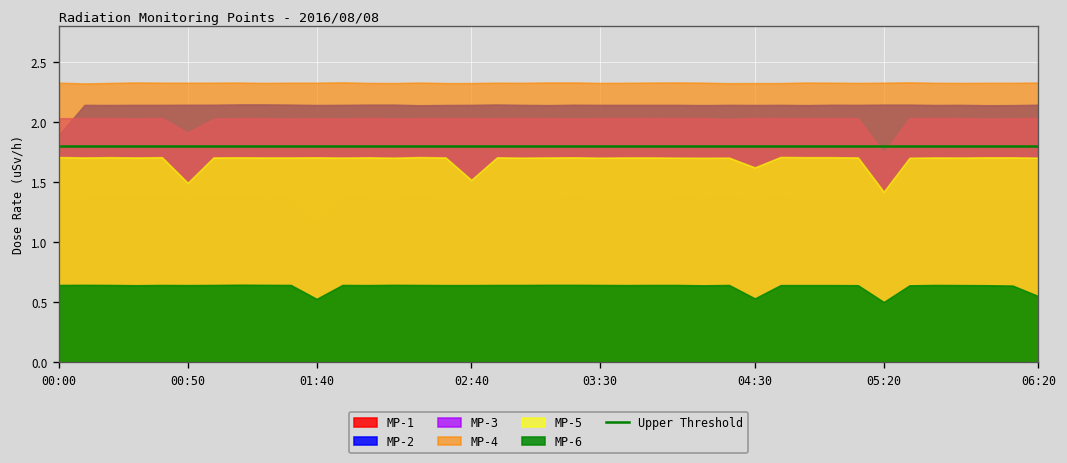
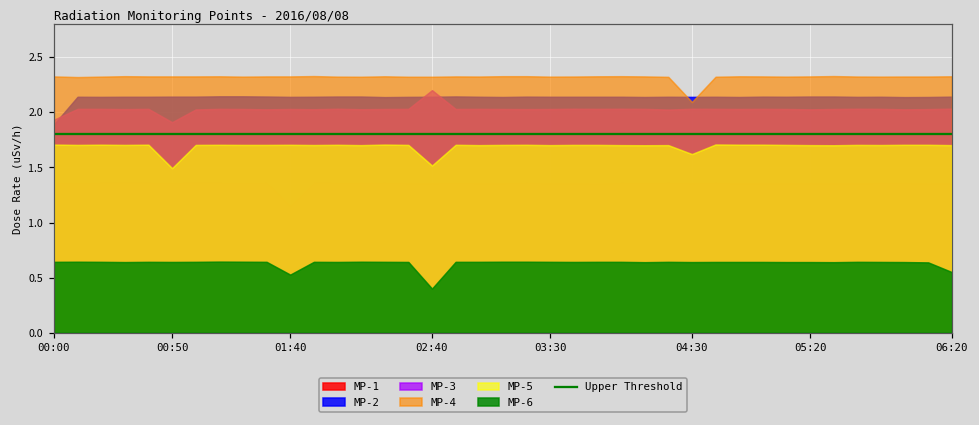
  {
    "MP-1": {
      "00:00": 1.36,
      "00:50": 1.36,
      "01:40": 1.15,
      "02:40": 1.36,
      "03:30": 1.36,
      "04:30": 1.36,
      "05:20": 1.36,
      "06:20": 1.36
    },
    "MP-2": {
      "00:00": 1.89,
      "00:50": 2.14,
      "01:40": 2.14,
      "02:40": 2.14,
      "03:30": 2.14,
      "04:30": 2.14,
      "05:20": 2.14,
      "06:20": 2.14
    },
    "MP-3": {
-     "00:00": 2.03,
+     "00:00": 1.93,
      "00:50": 1.91,
      "01:40": 2.03,
-     "02:40": 2.03,
+     "02:40": 2.20,
      "03:30": 2.03,
      "04:30": 2.03,
-     "05:20": 1.74,
+     "05:20": 2.03,
      "06:20": 2.03
    },
    "MP-4": {
      "00:00": 2.33,
      "00:50": 2.33,
      "01:40": 2.33,
      "02:40": 2.32,
      "03:30": 2.33,
-     "04:30": 2.32,
+     "04:30": 2.10,
      "05:20": 2.33,
      "06:20": 2.33
    },
    "MP-5": {
      "00:00": 1.71,
      "00:50": 1.49,
      "01:40": 1.71,
      "02:40": 1.52,
      "03:30": 1.70,
      "04:30": 1.62,
-     "05:20": 1.42,
+     "05:20": 1.70,
      "06:20": 1.70
    },
    "MP-6": {
      "00:00": 0.64,
      "00:50": 0.64,
      "01:40": 0.53,
-     "02:40": 0.64,
+     "02:40": 0.40,
      "03:30": 0.64,
-     "04:30": 0.53,
-     "05:20": 0.50,
+     "04:30": 0.64,
+     "05:20": 0.64,
      "06:20": 0.55
    }
  }
